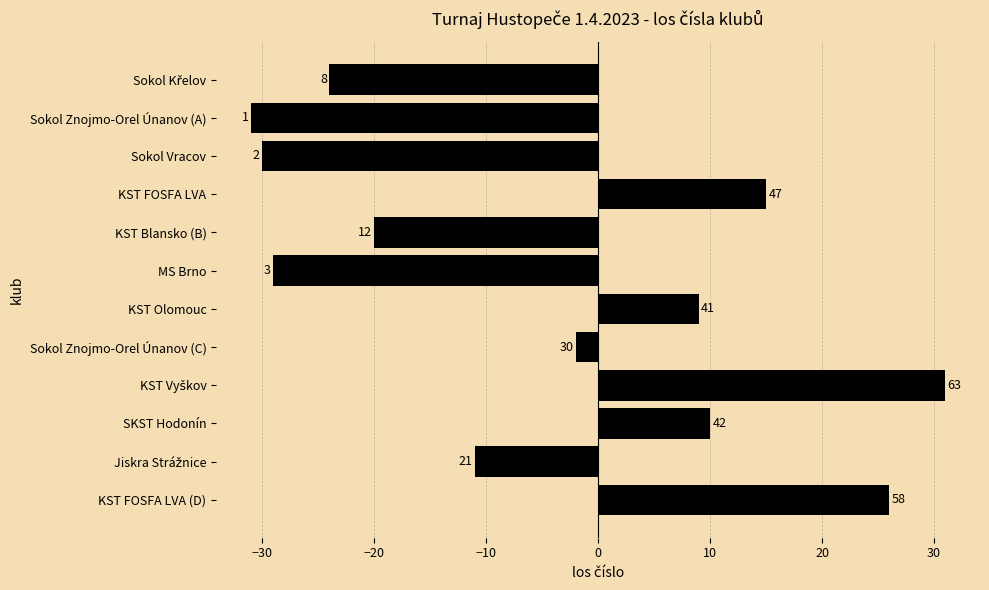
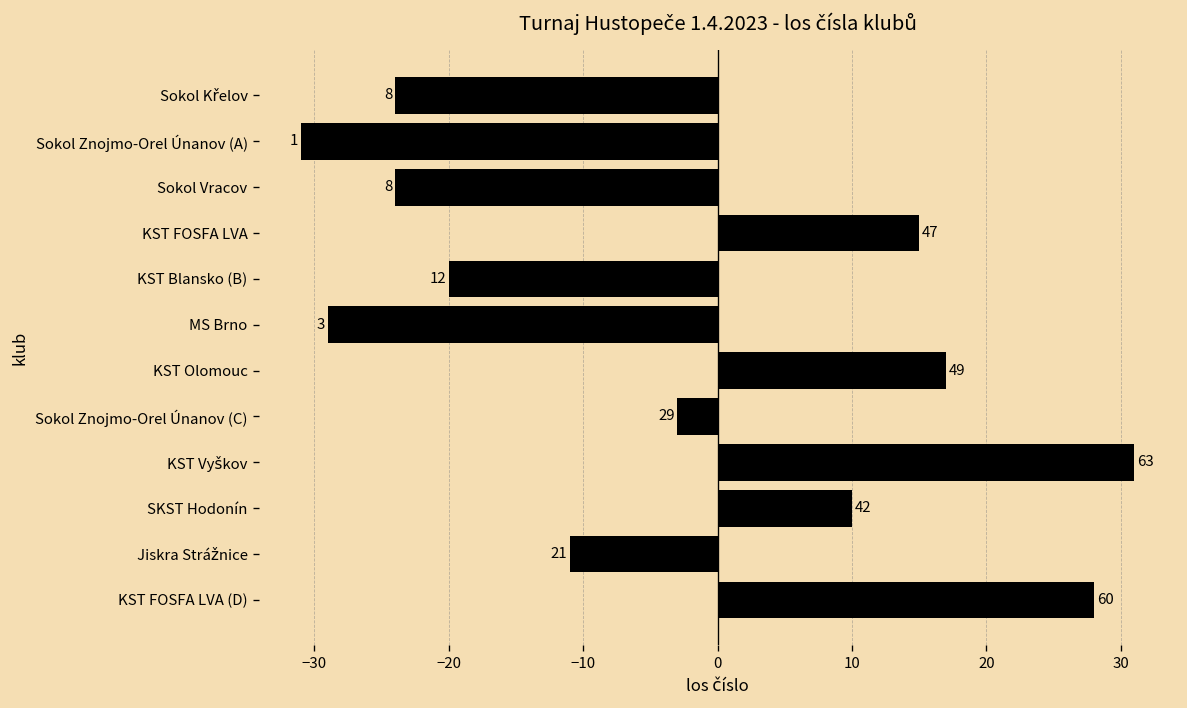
  {
-   "Sokol Vracov": 2,
-   "KST Olomouc": 41,
-   "Sokol Znojmo-Orel Únanov (C)": 30,
-   "KST FOSFA LVA (D)": 58
+   "Sokol Vracov": 8,
+   "KST Olomouc": 49,
+   "Sokol Znojmo-Orel Únanov (C)": 29,
+   "KST FOSFA LVA (D)": 60
  }
